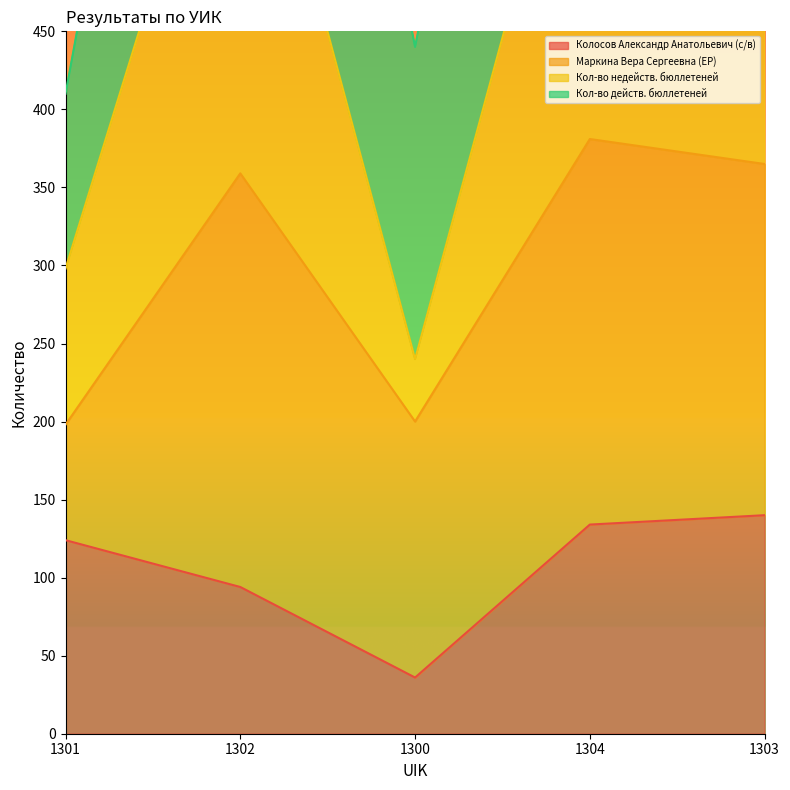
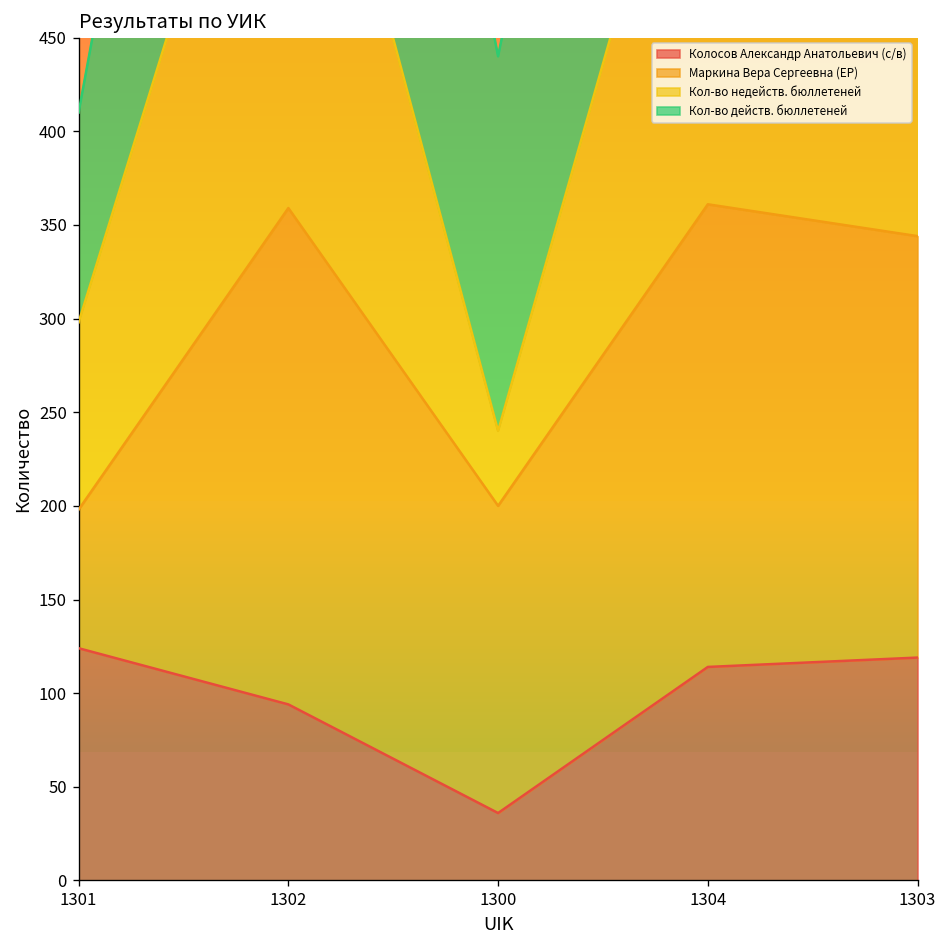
  {
    "Колосов Александр Анатольевич (с/в)": {
      "1301": 124,
      "1302": 94,
      "1300": 36,
-     "1304": 134,
-     "1303": 140
+     "1304": 114,
+     "1303": 119
    },
    "Кол-во действ. бюллетеней": {
      "1301": 112,
      "1300": 200
    }
  }
